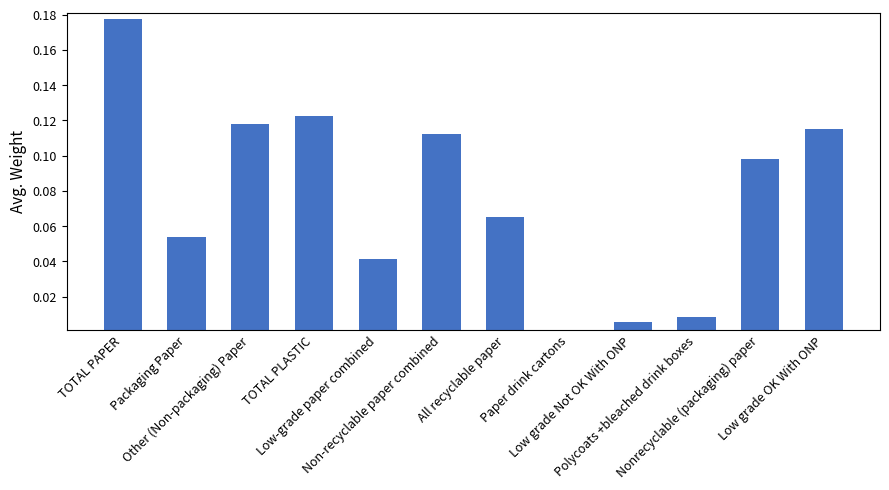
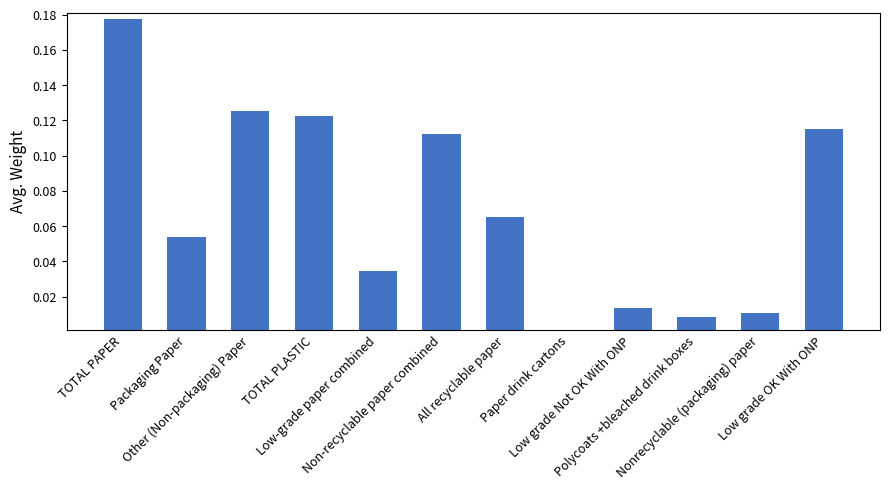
  {
    "TOTAL PAPER": 0.177,
    "Packaging Paper": 0.054,
-   "Other (Non-packaging) Paper": 0.118,
+   "Other (Non-packaging) Paper": 0.126,
    "TOTAL PLASTIC": 0.123,
-   "Low-grade paper combined": 0.041,
+   "Low-grade paper combined": 0.035,
    "Non-recyclable paper combined": 0.112,
    "All recyclable paper": 0.065,
-   "Low grade Not OK With ONP": 0.006,
+   "Low grade Not OK With ONP": 0.013,
    "Polycoats +bleached drink boxes": 0.009,
-   "Nonrecyclable (packaging) paper": 0.098,
+   "Nonrecyclable (packaging) paper": 0.011,
    "Low grade OK With ONP": 0.115
  }
